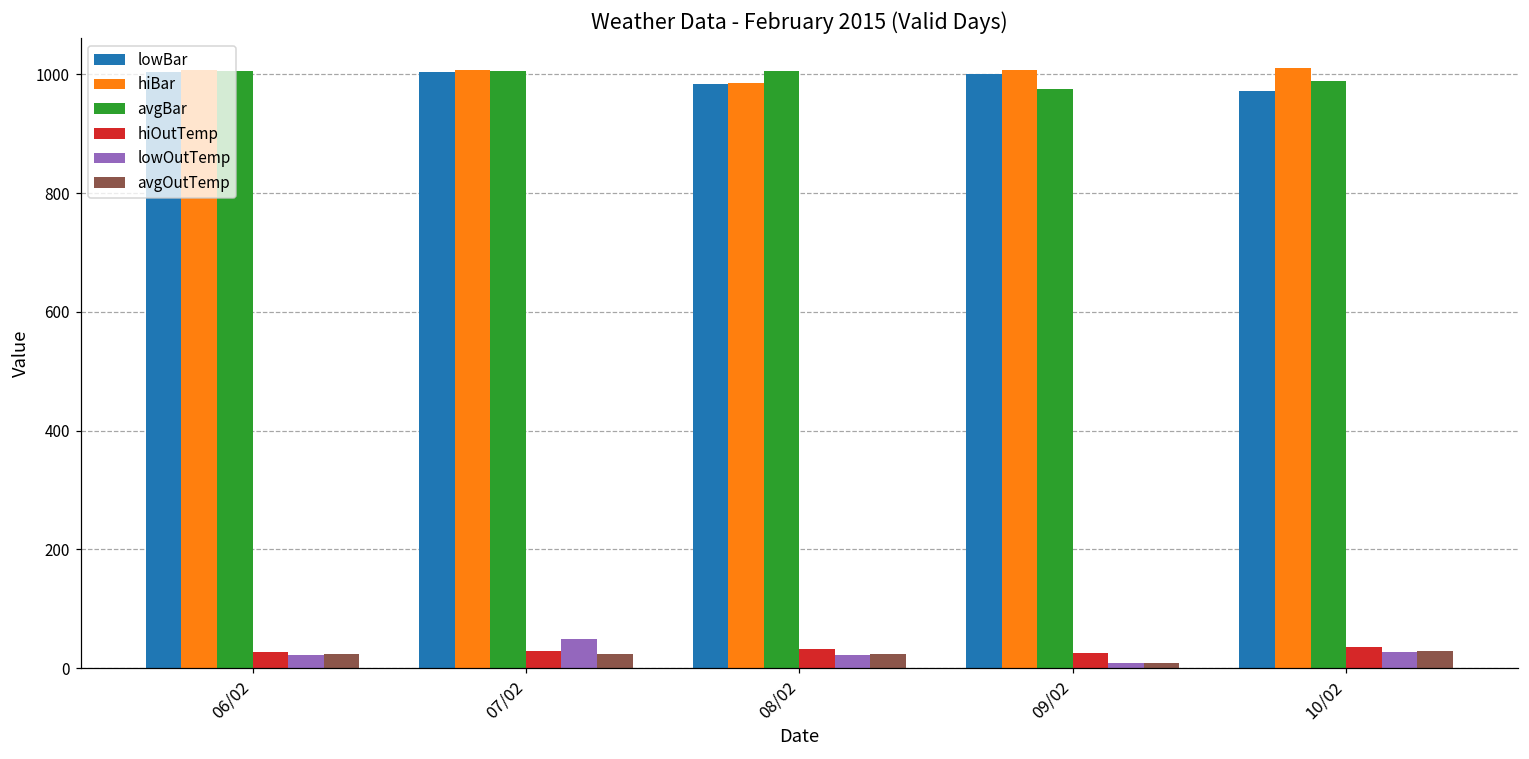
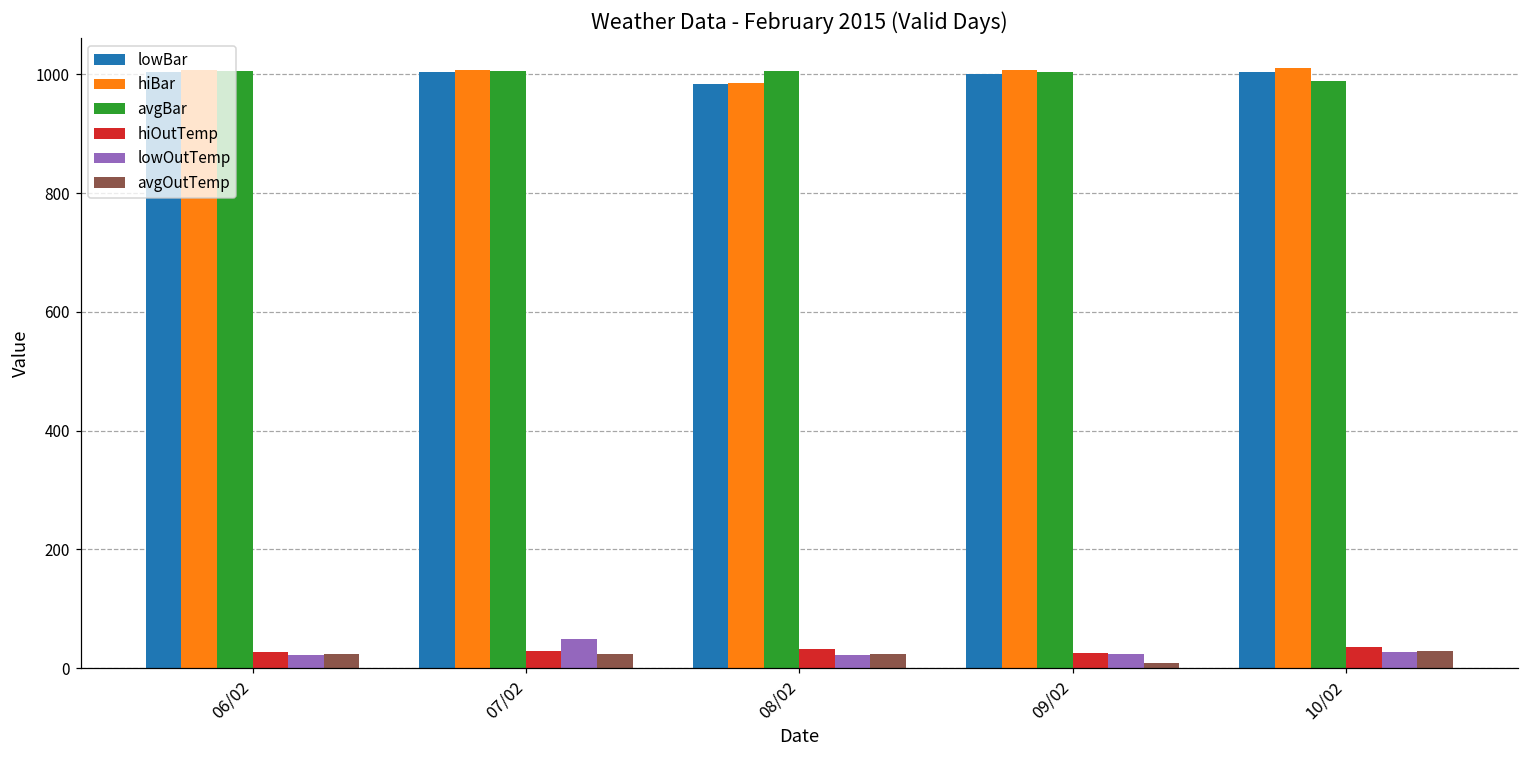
  {
    "lowBar": {
      "07/02": 1000,
      "08/02": 980,
      "09/02": 1000,
-     "10/02": 970
+     "10/02": 1000
    },
    "hiBar": {
      "07/02": 1010,
      "08/02": 990,
      "09/02": 1010,
      "10/02": 1010
    },
    "avgBar": {
      "07/02": 1010,
      "08/02": 1010,
-     "09/02": 980,
+     "09/02": 1000,
      "10/02": 990
    },
    "hiOutTemp": {
      "06/02": 30,
      "07/02": 30,
      "08/02": 30,
      "09/02": 30,
      "10/02": 40
    },
    "lowOutTemp": {
      "06/02": 20,
      "07/02": 50,
      "08/02": 20,
-     "09/02": 10,
+     "09/02": 20,
      "10/02": 30
    },
    "avgOutTemp": {
      "06/02": 20,
      "07/02": 20,
      "08/02": 20,
      "09/02": 10,
      "10/02": 30
    }
  }
